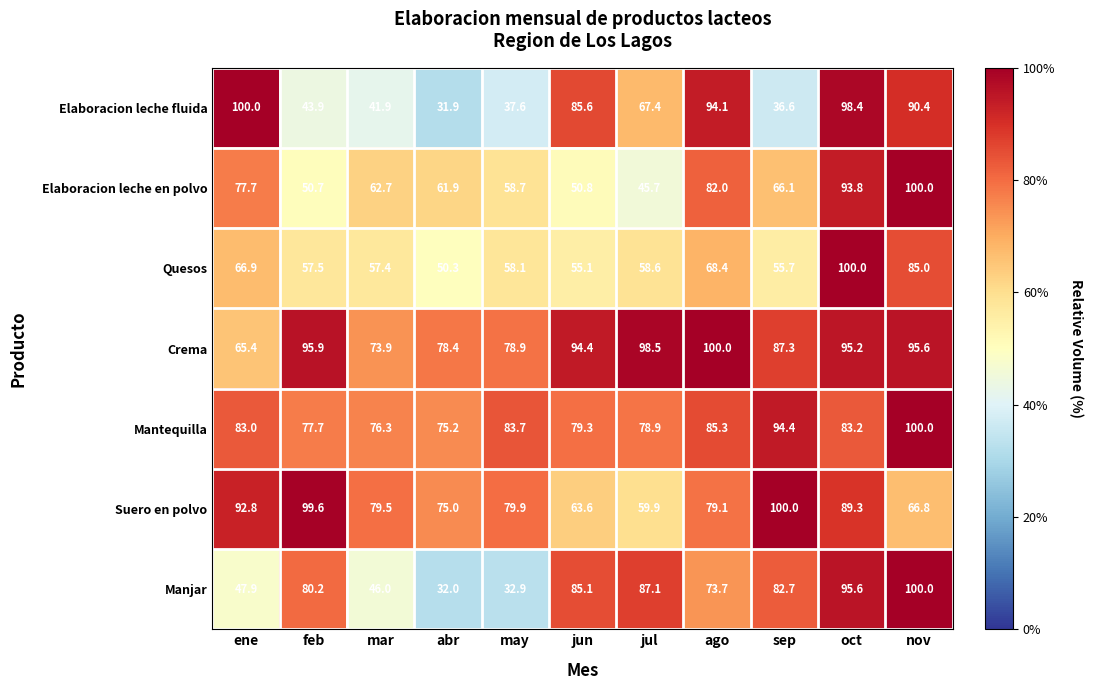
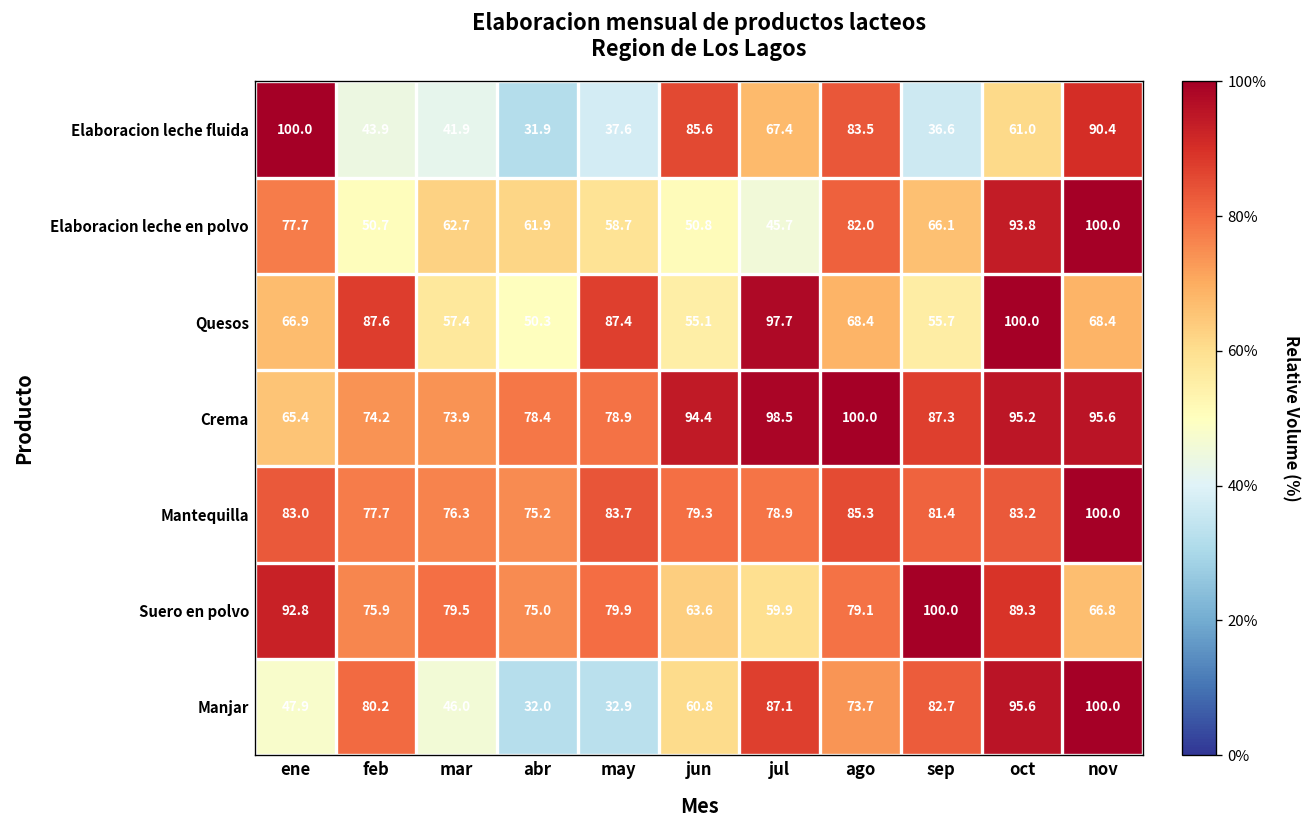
  {
    "Elaboracion leche fluida": {
      "ene": 100.0,
      "abr": 31.9,
      "jun": 85.6,
      "jul": 67.4,
-     "ago": 94.1,
+     "ago": 83.5,
      "sep": 36.6,
-     "oct": 98.4,
+     "oct": 61.0,
      "nov": 90.4
    },
    "Elaboracion leche en polvo": {
      "ene": 77.7,
      "feb": 50.7,
      "mar": 62.7,
      "abr": 61.9,
      "may": 58.7,
      "jun": 50.8,
      "ago": 82.0,
      "sep": 66.1,
      "oct": 93.8,
      "nov": 100.0
    },
    "Quesos": {
      "ene": 66.9,
-     "feb": 57.5,
+     "feb": 87.6,
      "mar": 57.4,
      "abr": 50.3,
-     "may": 58.1,
+     "may": 87.4,
      "jun": 55.1,
-     "jul": 58.6,
+     "jul": 97.7,
      "ago": 68.4,
      "sep": 55.7,
      "oct": 100.0,
-     "nov": 85.0
+     "nov": 68.4
    },
    "Crema": {
      "ene": 65.4,
-     "feb": 95.9,
+     "feb": 74.2,
      "mar": 73.9,
      "abr": 78.4,
      "may": 78.9,
      "jun": 94.4,
      "jul": 98.5,
      "ago": 100.0,
      "sep": 87.3,
      "oct": 95.2,
      "nov": 95.6
    },
    "Mantequilla": {
      "ene": 83.0,
      "feb": 77.7,
      "mar": 76.3,
      "abr": 75.2,
      "may": 83.7,
      "jun": 79.3,
      "jul": 78.9,
      "ago": 85.3,
-     "sep": 94.4,
+     "sep": 81.4,
      "oct": 83.2,
      "nov": 100.0
    },
    "Suero en polvo": {
      "ene": 92.8,
-     "feb": 99.6,
+     "feb": 75.9,
      "mar": 79.5,
      "abr": 75.0,
      "may": 79.9,
      "jun": 63.6,
      "jul": 59.9,
      "ago": 79.1,
      "sep": 100.0,
      "oct": 89.3,
      "nov": 66.8
    },
    "Manjar": {
      "ene": 47.9,
      "feb": 80.2,
      "abr": 32.0,
      "may": 32.9,
-     "jun": 85.1,
+     "jun": 60.8,
      "jul": 87.1,
      "ago": 73.7,
      "sep": 82.7,
      "oct": 95.6,
      "nov": 100.0
    }
  }
